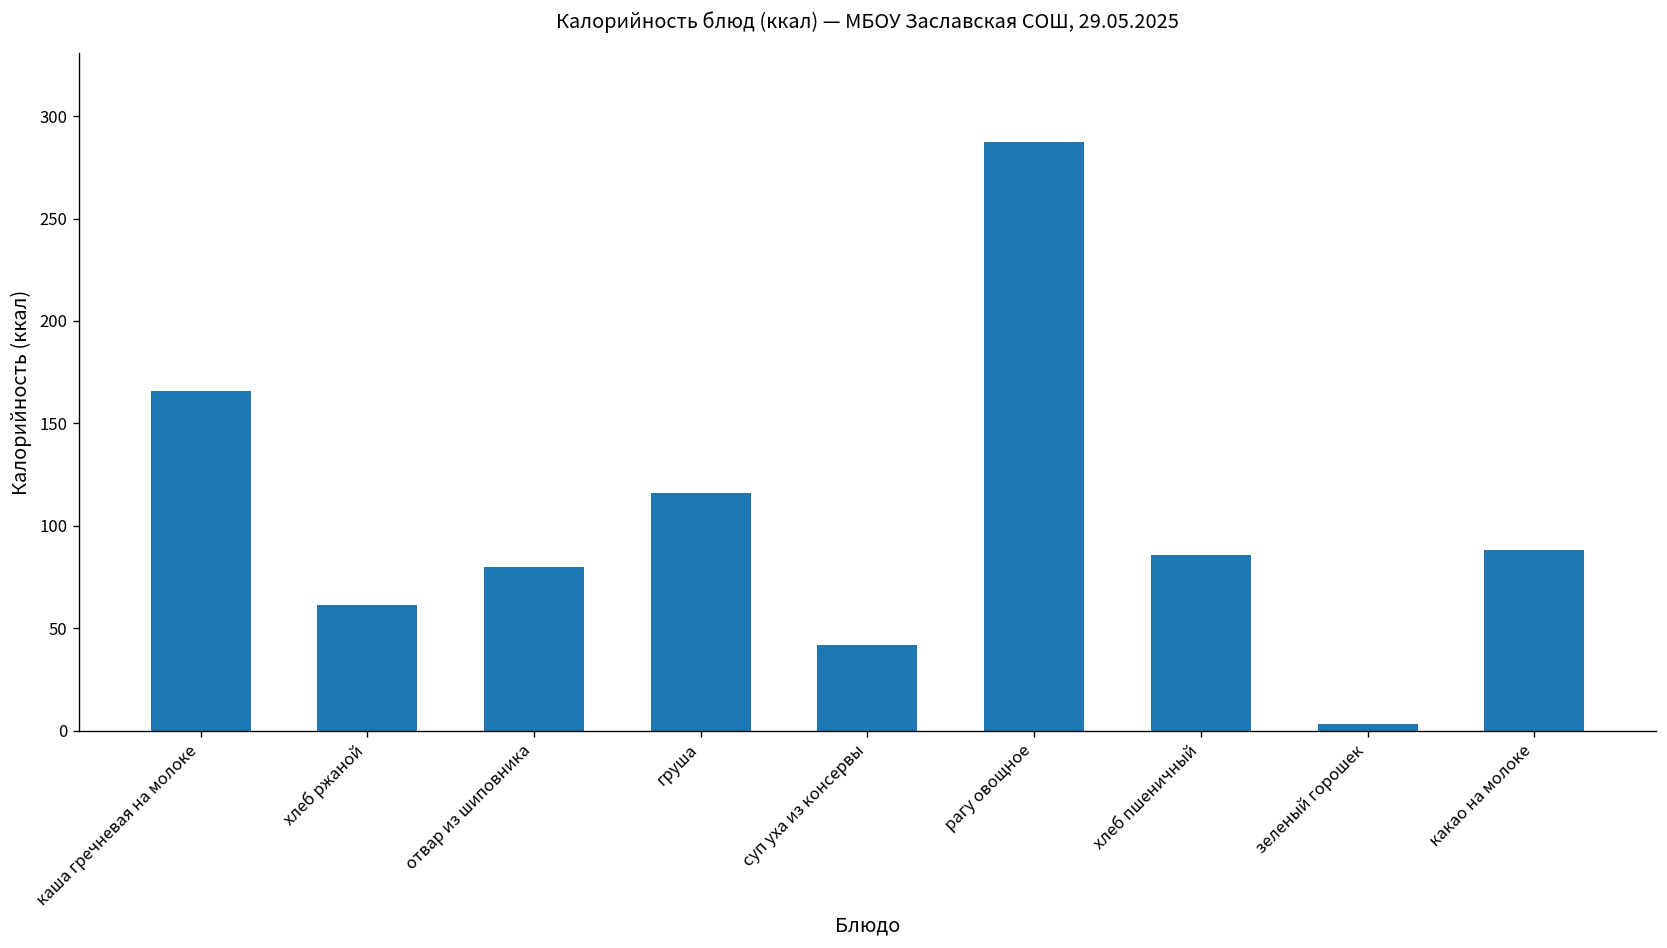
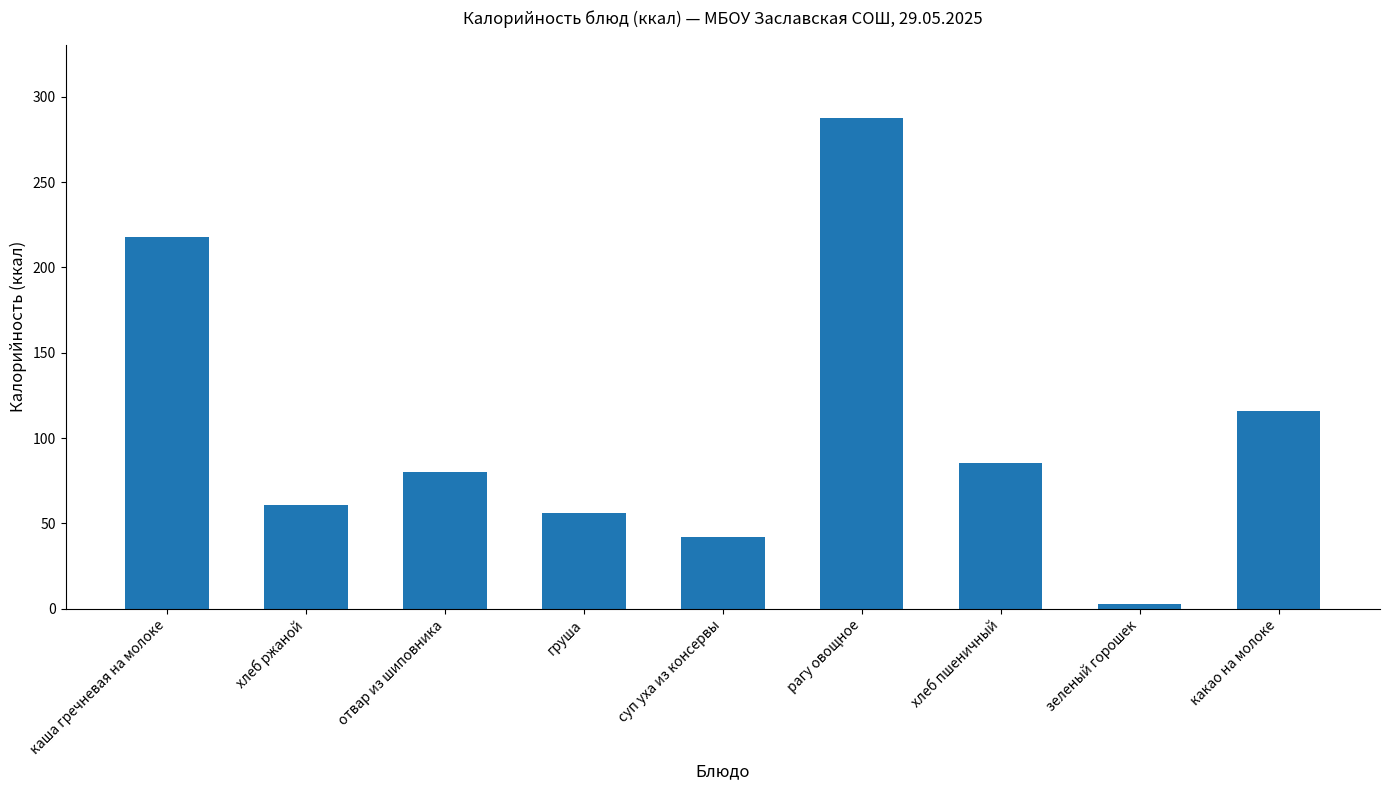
  {
-   "каша гречневая на молоке": 166,
+   "каша гречневая на молоке": 218,
    "хлеб ржаной": 61,
    "отвар из шиповника": 80,
-   "груша": 116,
+   "груша": 56,
    "суп уха из консервы": 42,
    "рагу овощное": 288,
    "хлеб пшеничный": 86,
    "зеленый горошек": 3,
-   "какао на молоке": 88
+   "какао на молоке": 116
  }
